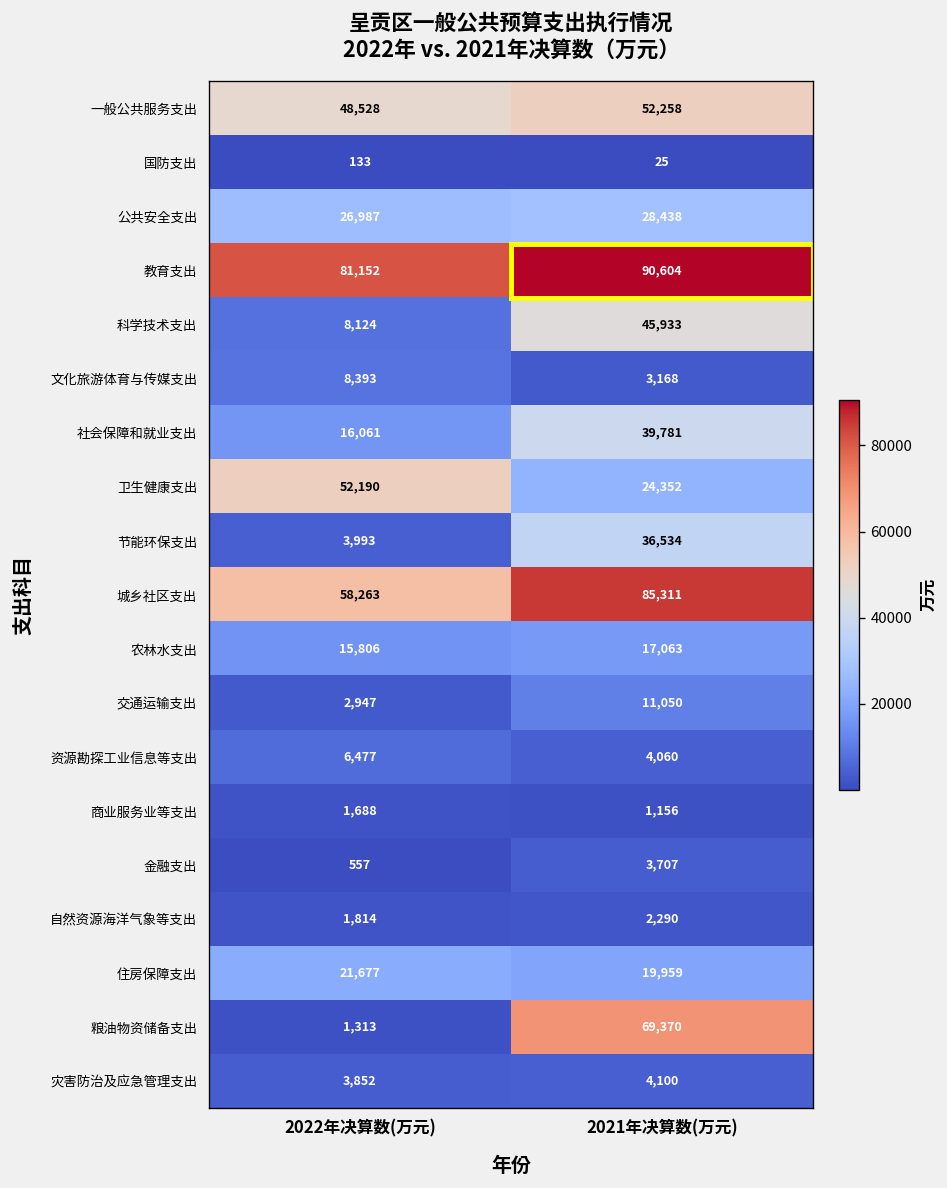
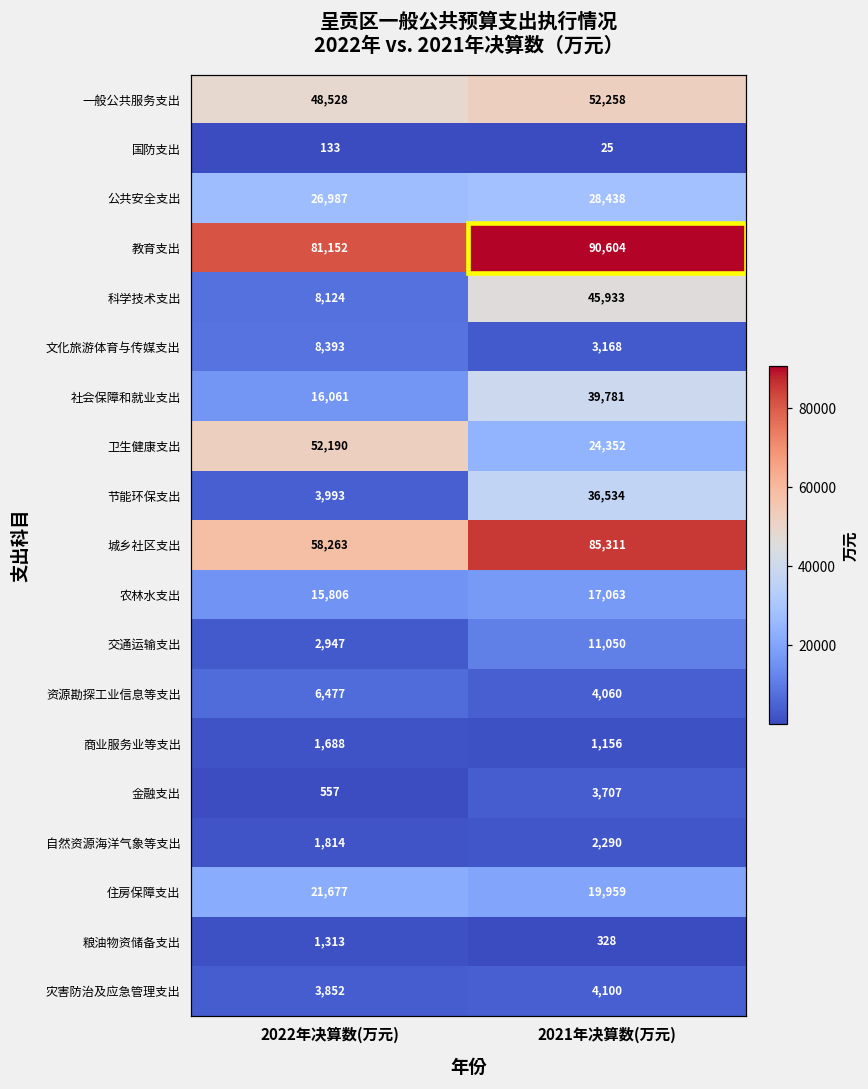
  {
    "一般公共服务支出": {
      "2022年决算数(万元)": "48,528",
      "2021年决算数(万元)": "52,258"
    },
    "国防支出": {
      "2022年决算数(万元)": "133",
      "2021年决算数(万元)": "25"
    },
    "公共安全支出": {
      "2022年决算数(万元)": "26,987",
      "2021年决算数(万元)": "28,438"
    },
    "教育支出": {
      "2022年决算数(万元)": "81,152",
      "2021年决算数(万元)": "90,604"
    },
    "科学技术支出": {
      "2022年决算数(万元)": "8,124",
      "2021年决算数(万元)": "45,933"
    },
    "文化旅游体育与传媒支出": {
      "2022年决算数(万元)": "8,393",
      "2021年决算数(万元)": "3,168"
    },
    "社会保障和就业支出": {
      "2022年决算数(万元)": "16,061",
      "2021年决算数(万元)": "39,781"
    },
    "卫生健康支出": {
      "2022年决算数(万元)": "52,190",
      "2021年决算数(万元)": "24,352"
    },
    "节能环保支出": {
      "2022年决算数(万元)": "3,993",
      "2021年决算数(万元)": "36,534"
    },
    "城乡社区支出": {
      "2022年决算数(万元)": "58,263",
      "2021年决算数(万元)": "85,311"
    },
    "农林水支出": {
      "2022年决算数(万元)": "15,806",
      "2021年决算数(万元)": "17,063"
    },
    "交通运输支出": {
      "2022年决算数(万元)": "2,947",
      "2021年决算数(万元)": "11,050"
    },
    "资源勘探工业信息等支出": {
      "2022年决算数(万元)": "6,477",
      "2021年决算数(万元)": "4,060"
    },
    "商业服务业等支出": {
      "2022年决算数(万元)": "1,688",
      "2021年决算数(万元)": "1,156"
    },
    "金融支出": {
      "2022年决算数(万元)": "557",
      "2021年决算数(万元)": "3,707"
    },
    "自然资源海洋气象等支出": {
      "2022年决算数(万元)": "1,814",
      "2021年决算数(万元)": "2,290"
    },
    "住房保障支出": {
      "2022年决算数(万元)": "21,677",
      "2021年决算数(万元)": "19,959"
    },
    "粮油物资储备支出": {
      "2022年决算数(万元)": "1,313",
-     "2021年决算数(万元)": "69,370"
+     "2021年决算数(万元)": "328"
    },
    "灾害防治及应急管理支出": {
      "2022年决算数(万元)": "3,852",
      "2021年决算数(万元)": "4,100"
    }
  }
